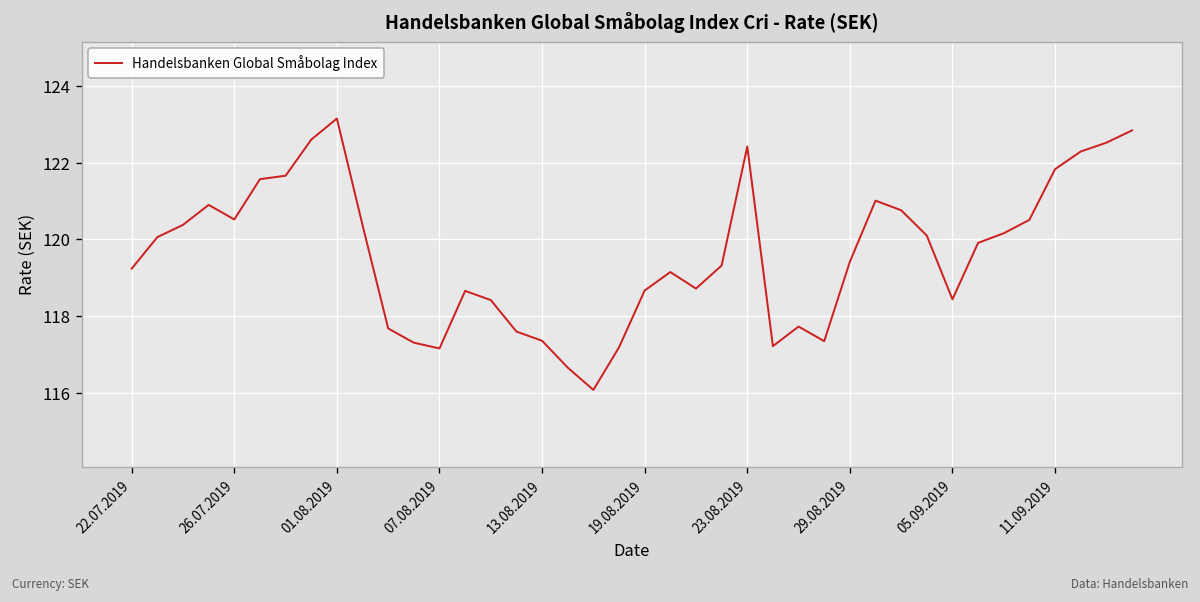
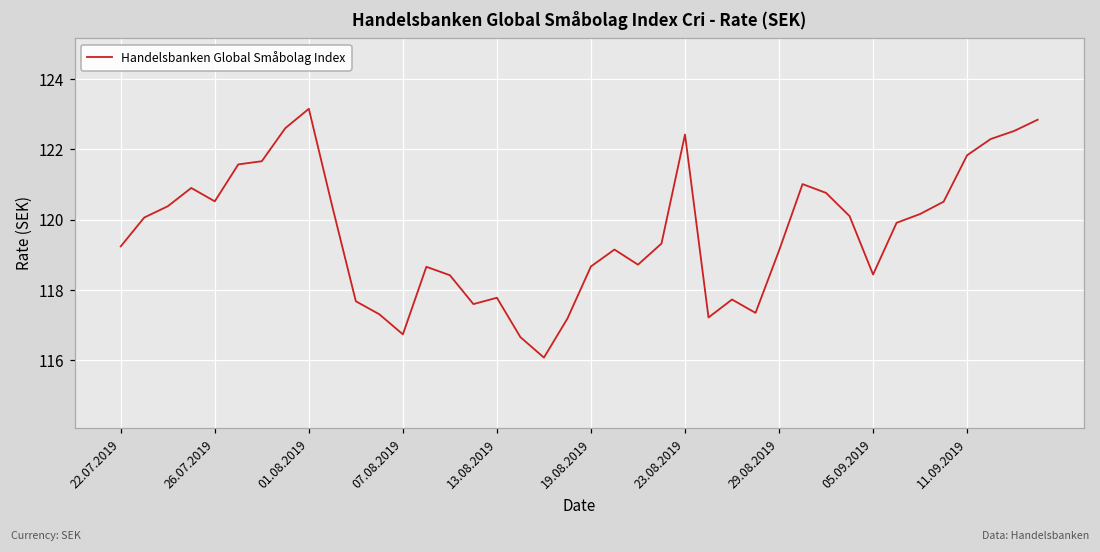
  {
    "22.07.2019": 119.2,
    "26.07.2019": 120.5,
    "01.08.2019": 123.2,
-   "07.08.2019": 117.2,
-   "13.08.2019": 117.4,
+   "07.08.2019": 116.7,
+   "13.08.2019": 117.8,
    "19.08.2019": 118.7,
    "23.08.2019": 122.4,
-   "29.08.2019": 119.4,
+   "29.08.2019": 119.1,
    "05.09.2019": 118.4,
    "11.09.2019": 121.8
  }
